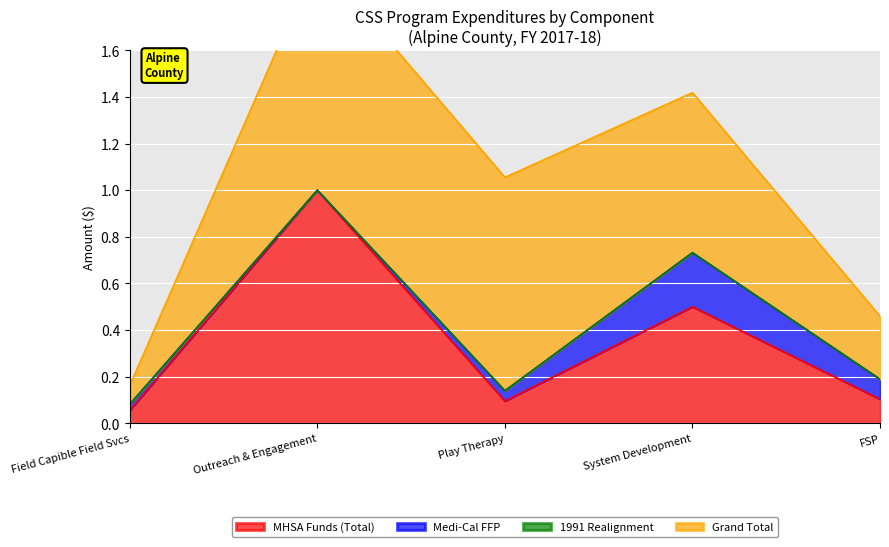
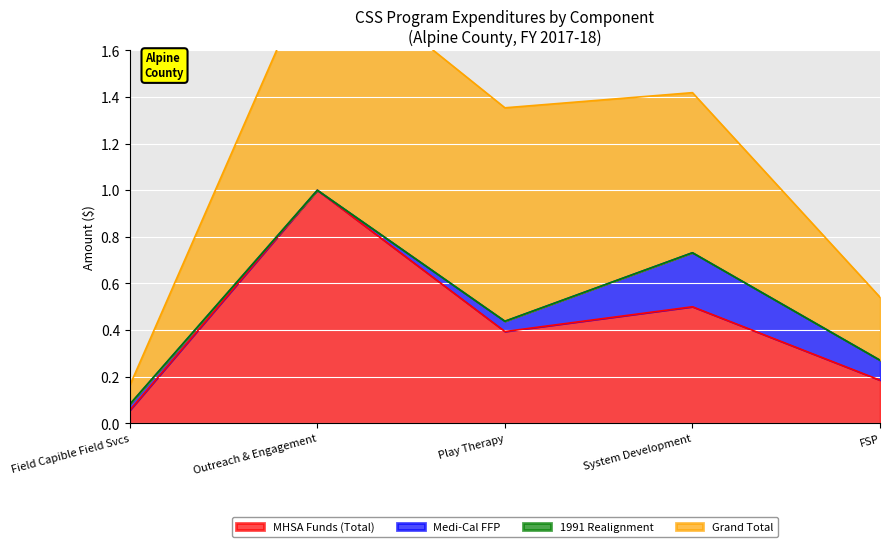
  {
    "MHSA Funds (Total)": {
      "Field Capible Field Svcs": 0.06,
-     "Play Therapy": 0.10,
+     "Play Therapy": 0.39,
      "System Development": 0.50,
-     "FSP": 0.10
+     "FSP": 0.18
    },
    "Grand Total": {
      "Field Capible Field Svcs": 0.08,
      "Play Therapy": 0.92,
      "System Development": 0.69,
      "FSP": 0.27
    }
  }
